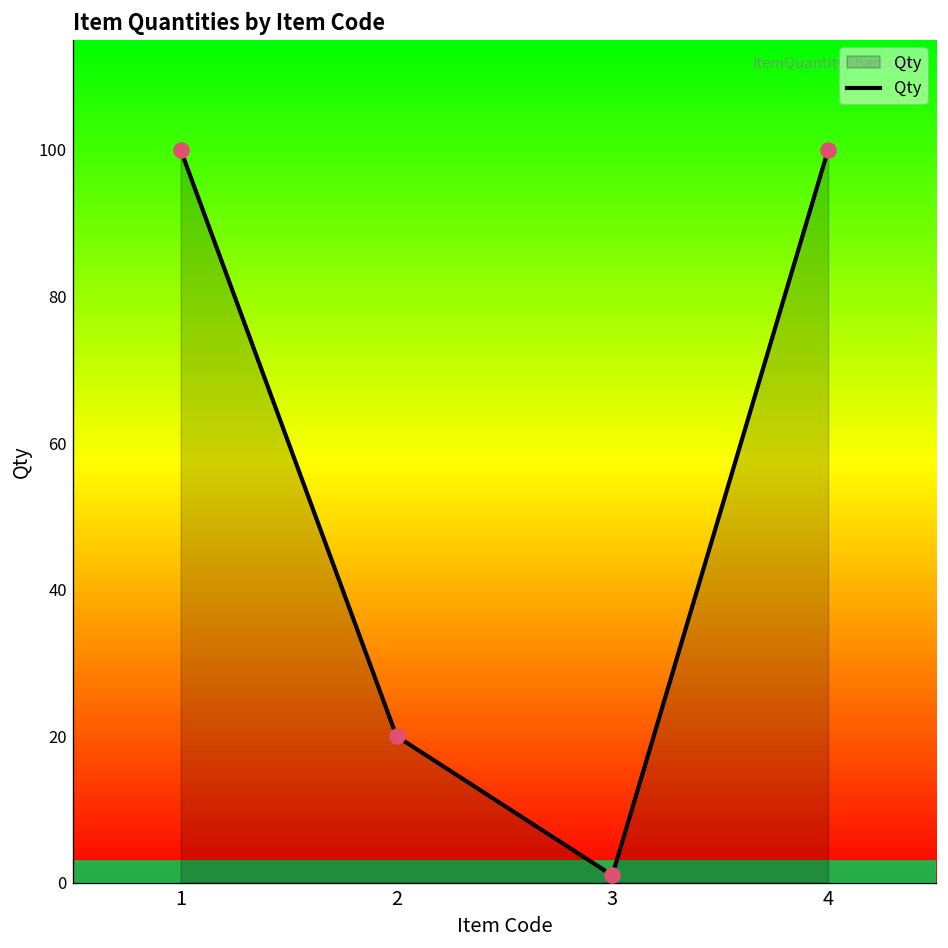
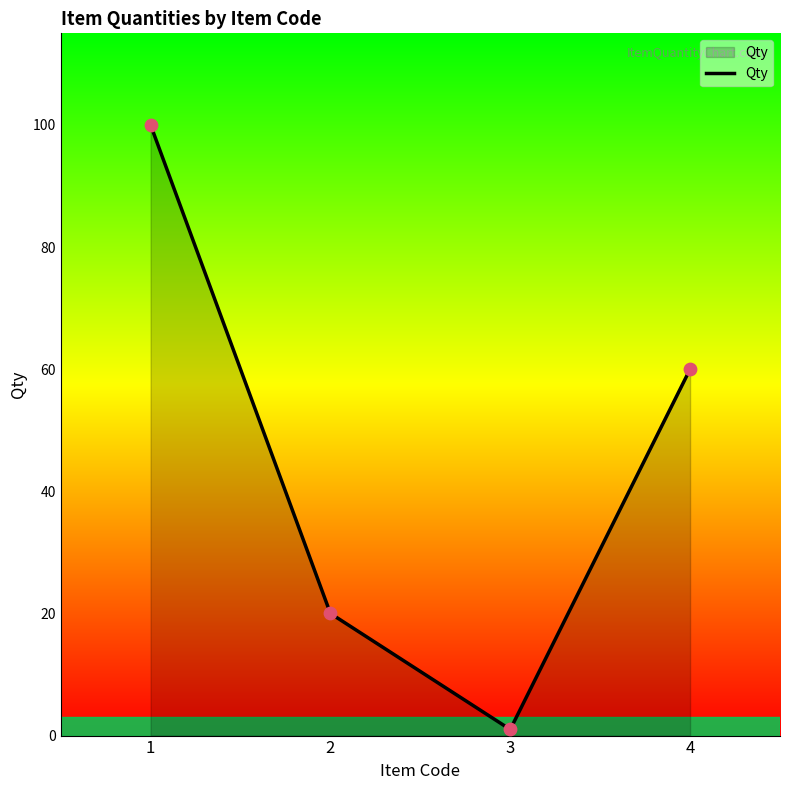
  {
    "1": 100,
    "2": 20,
-   "4": 100
+   "4": 60
  }
